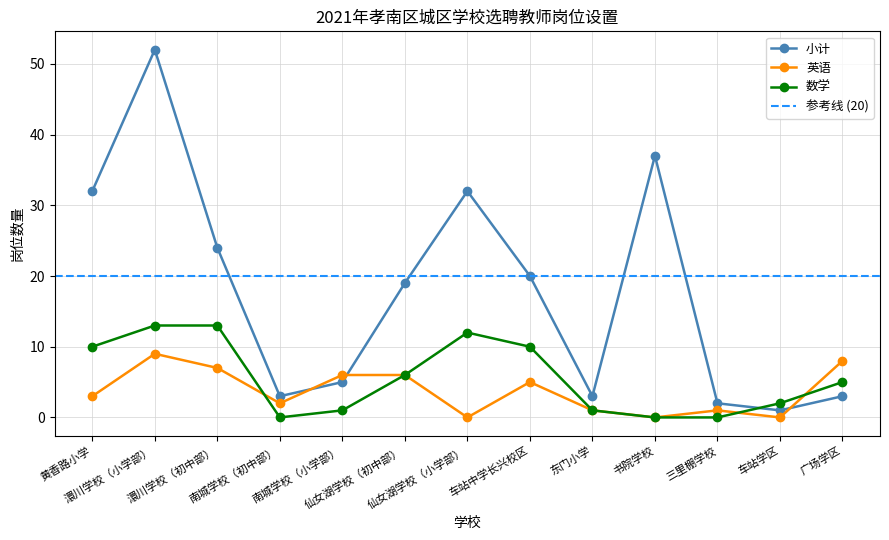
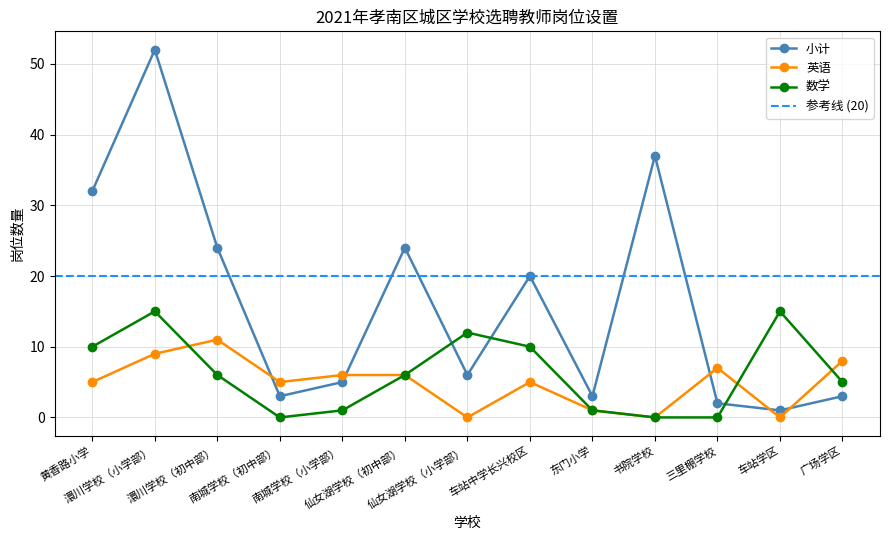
  {
    "小计": {
      "黄香路小学": 32,
      "澴川学校（小学部）": 52,
      "澴川学校（初中部）": 24,
      "南城学校（初中部）": 3,
      "南城学校（小学部）": 5,
-     "仙女湖学校（初中部）": 19,
-     "仙女湖学校（小学部）": 32,
+     "仙女湖学校（初中部）": 24,
+     "仙女湖学校（小学部）": 6,
      "车站中学长兴校区": 20,
      "东门小学": 3,
      "书院学校": 37,
      "三里棚学校": 2,
      "车站学区": 1,
      "广场学区": 3
    },
    "英语": {
-     "黄香路小学": 3,
+     "黄香路小学": 5,
      "澴川学校（小学部）": 9,
-     "澴川学校（初中部）": 7,
-     "南城学校（初中部）": 2,
+     "澴川学校（初中部）": 11,
+     "南城学校（初中部）": 5,
      "南城学校（小学部）": 6,
      "仙女湖学校（小学部）": 0,
      "车站中学长兴校区": 5,
-     "三里棚学校": 1,
+     "三里棚学校": 7,
      "车站学区": 0,
      "广场学区": 8
    },
    "数学": {
      "黄香路小学": 10,
-     "澴川学校（小学部）": 13,
-     "澴川学校（初中部）": 13,
+     "澴川学校（小学部）": 15,
+     "澴川学校（初中部）": 6,
      "南城学校（初中部）": 0,
      "南城学校（小学部）": 1,
      "仙女湖学校（小学部）": 12,
      "车站中学长兴校区": 10,
      "三里棚学校": 0,
-     "车站学区": 2,
+     "车站学区": 15,
      "广场学区": 5
    }
  }
